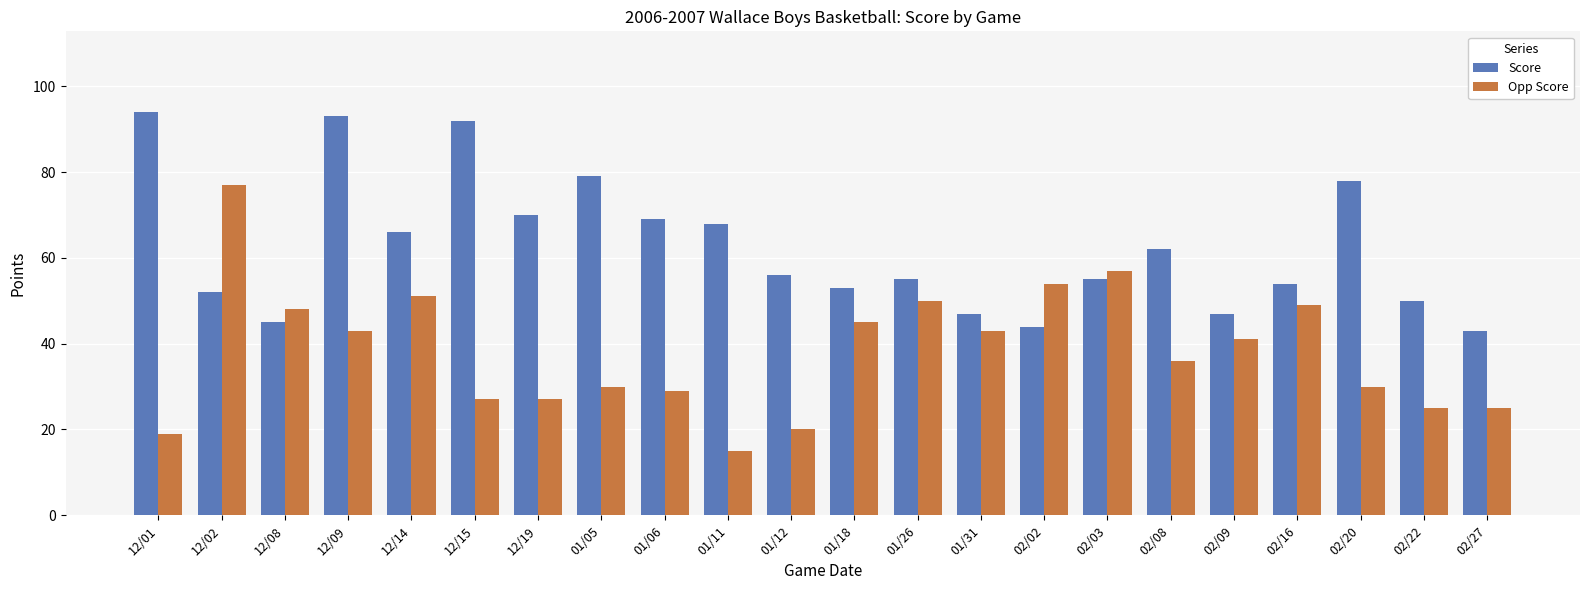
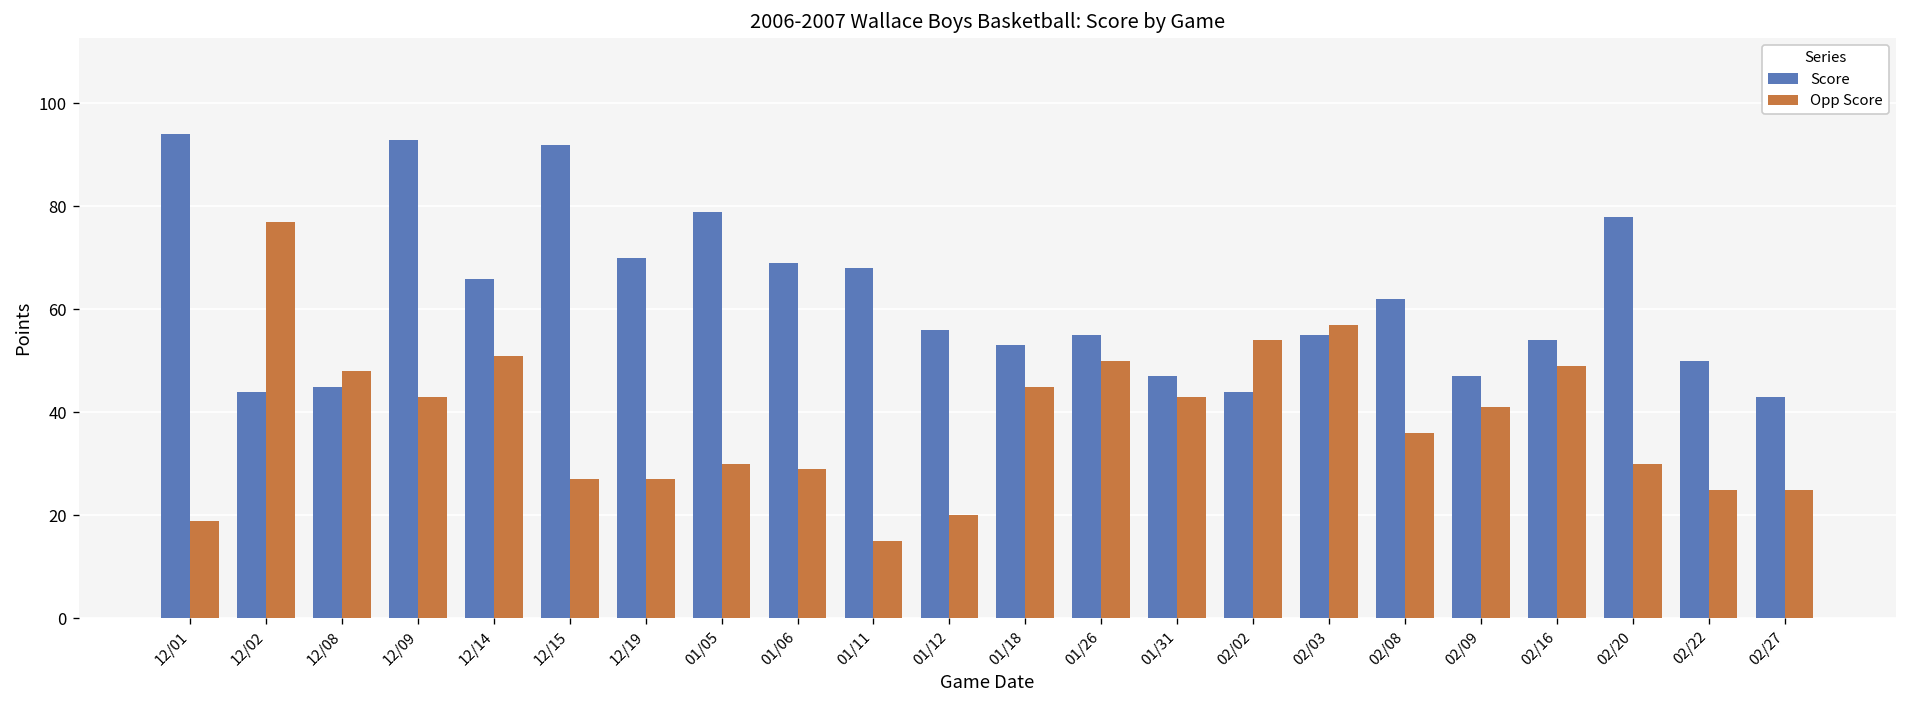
  {
    "Score": {
      "12/01": 94,
-     "12/02": 52,
+     "12/02": 44,
      "12/08": 45,
      "12/09": 93,
      "12/14": 66,
      "12/15": 92,
      "12/19": 70,
      "01/05": 79,
      "01/06": 69,
      "01/11": 68,
      "01/12": 56,
      "01/18": 53,
      "01/26": 55,
      "01/31": 47,
      "02/02": 44,
      "02/03": 55,
      "02/08": 62,
      "02/09": 47,
      "02/16": 54,
      "02/20": 78,
      "02/22": 50,
      "02/27": 43
    },
    "Opp Score": {
      "12/01": 19,
      "12/02": 77,
      "12/08": 48,
      "12/09": 43,
      "12/14": 51,
      "12/15": 27,
      "12/19": 27,
      "01/05": 30,
      "01/06": 29,
      "01/11": 15,
      "01/12": 20,
      "01/18": 45,
      "01/26": 50,
      "01/31": 43,
      "02/02": 54,
      "02/03": 57,
      "02/08": 36,
      "02/09": 41,
      "02/16": 49,
      "02/20": 30,
      "02/22": 25,
      "02/27": 25
    }
  }
